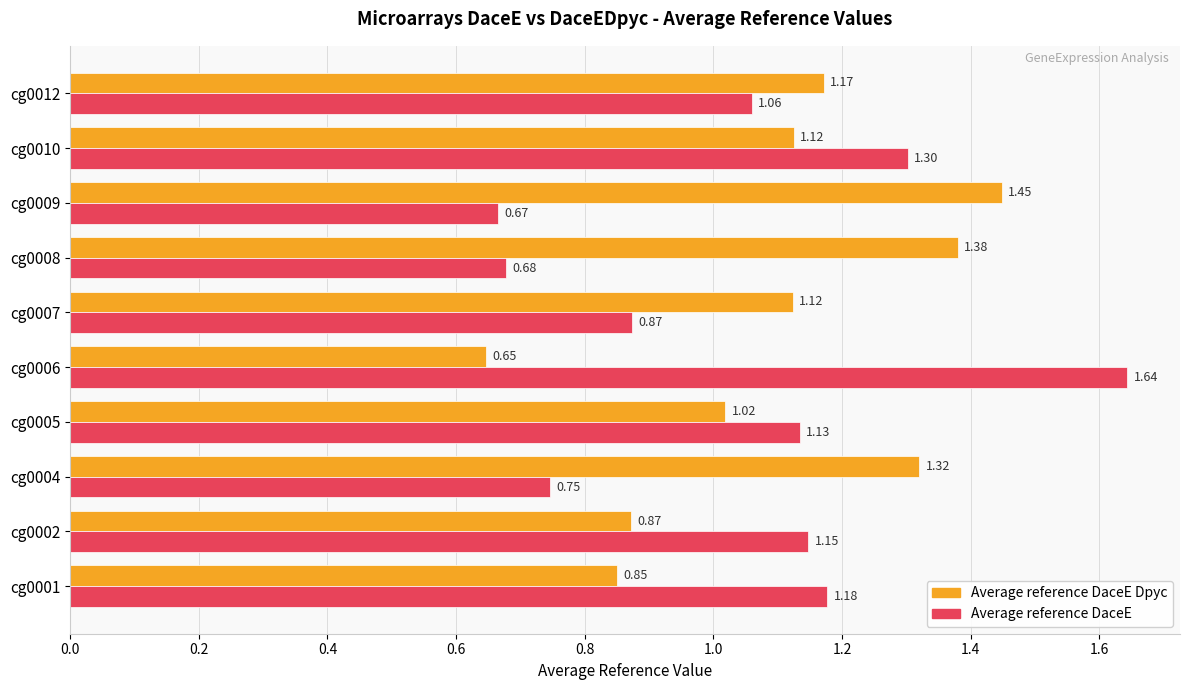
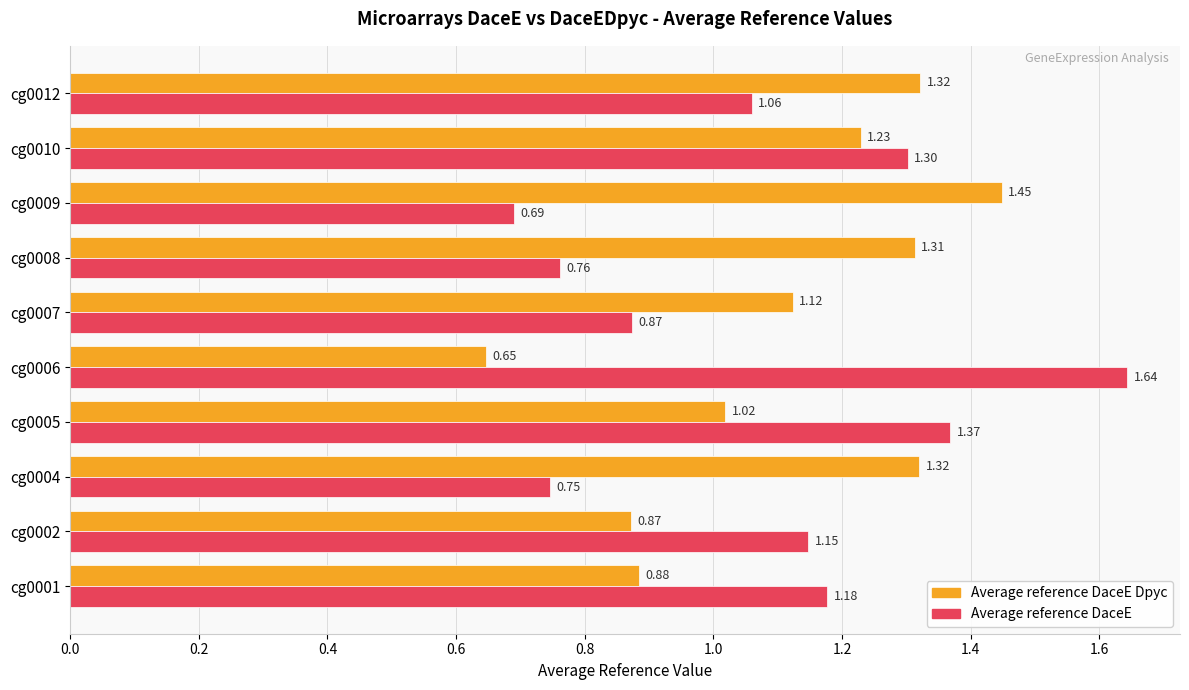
  {
    "Average reference DaceE Dpyc": {
-     "cg0012": 1.17,
-     "cg0010": 1.12,
+     "cg0012": 1.32,
+     "cg0010": 1.23,
      "cg0009": 1.45,
-     "cg0008": 1.38,
+     "cg0008": 1.31,
      "cg0007": 1.12,
      "cg0006": 0.65,
      "cg0005": 1.02,
      "cg0004": 1.32,
      "cg0002": 0.87,
-     "cg0001": 0.85
+     "cg0001": 0.88
    },
    "Average reference DaceE": {
      "cg0012": 1.06,
      "cg0010": 1.30,
-     "cg0009": 0.67,
-     "cg0008": 0.68,
+     "cg0009": 0.69,
+     "cg0008": 0.76,
      "cg0007": 0.87,
      "cg0006": 1.64,
-     "cg0005": 1.13,
+     "cg0005": 1.37,
      "cg0004": 0.75,
      "cg0002": 1.15,
      "cg0001": 1.18
    }
  }
